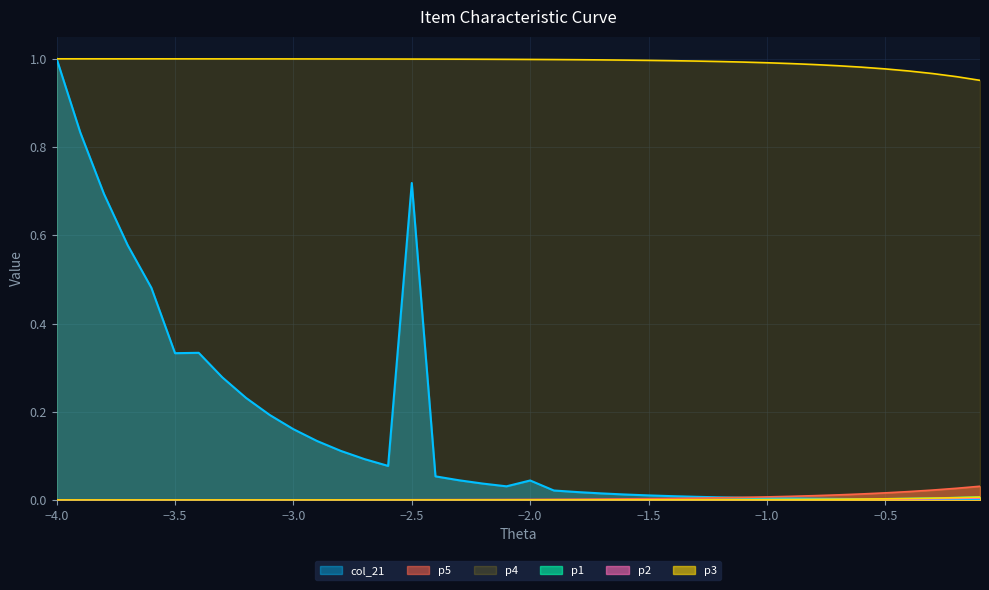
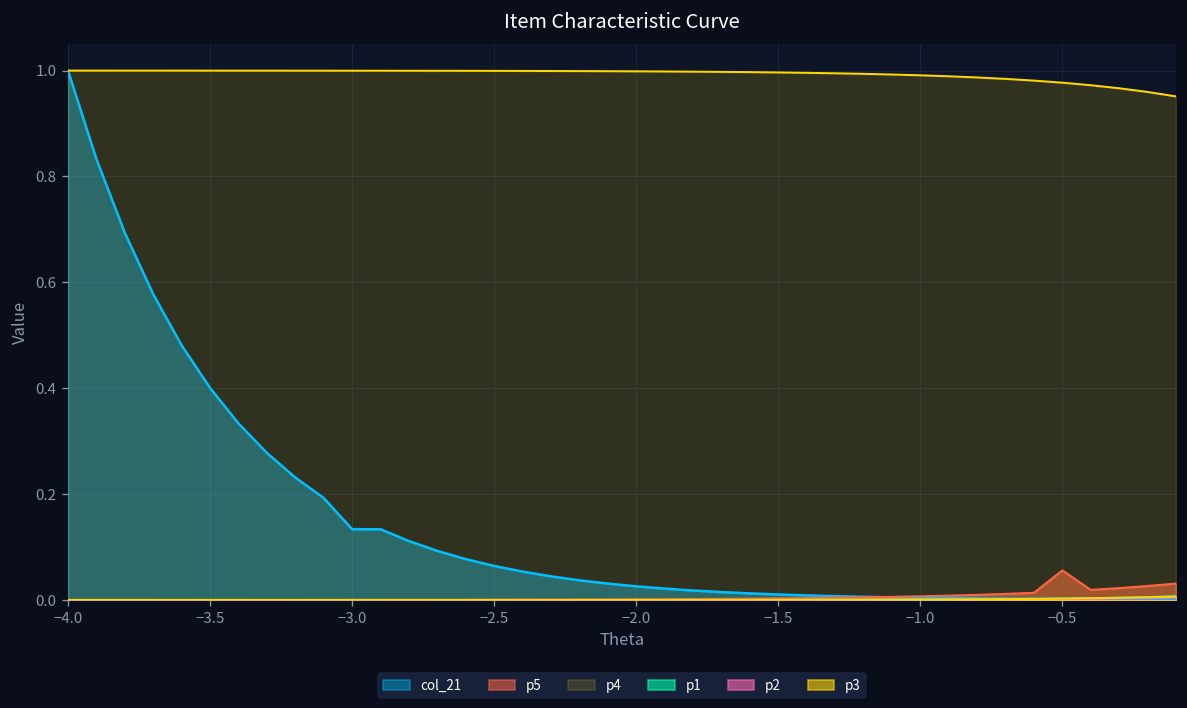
  {
    "col_21": {
-     "−3.5": 0.33,
-     "−3.0": 0.16,
-     "−2.5": 0.72,
-     "−2.0": 0.04,
+     "−3.5": 0.40,
+     "−3.0": 0.13,
+     "−2.5": 0.06,
+     "−2.0": 0.03,
      "−1.5": 0.01
    },
    "p5": {
-     "−0.5": 0.02
+     "−0.5": 0.06
    }
  }
